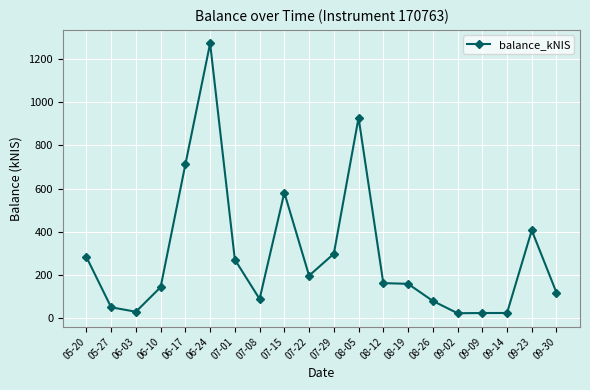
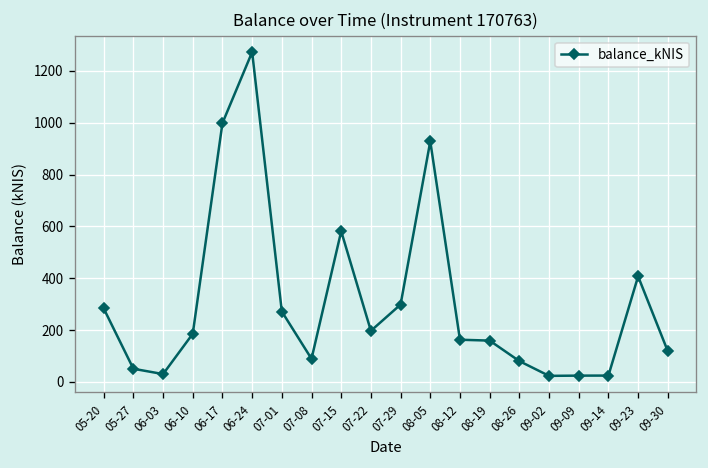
  {
    "05-20": 280,
    "05-27": 50,
    "06-03": 30,
-   "06-10": 140,
-   "06-17": 710,
+   "06-10": 190,
+   "06-17": 1000,
    "06-24": 1270,
    "07-01": 270,
    "07-08": 90,
    "07-15": 580,
    "07-22": 200,
    "07-29": 300,
    "08-05": 930,
    "08-12": 160,
    "08-19": 160,
    "08-26": 80,
    "09-02": 20,
    "09-09": 20,
    "09-14": 20,
    "09-23": 410,
    "09-30": 120
  }
